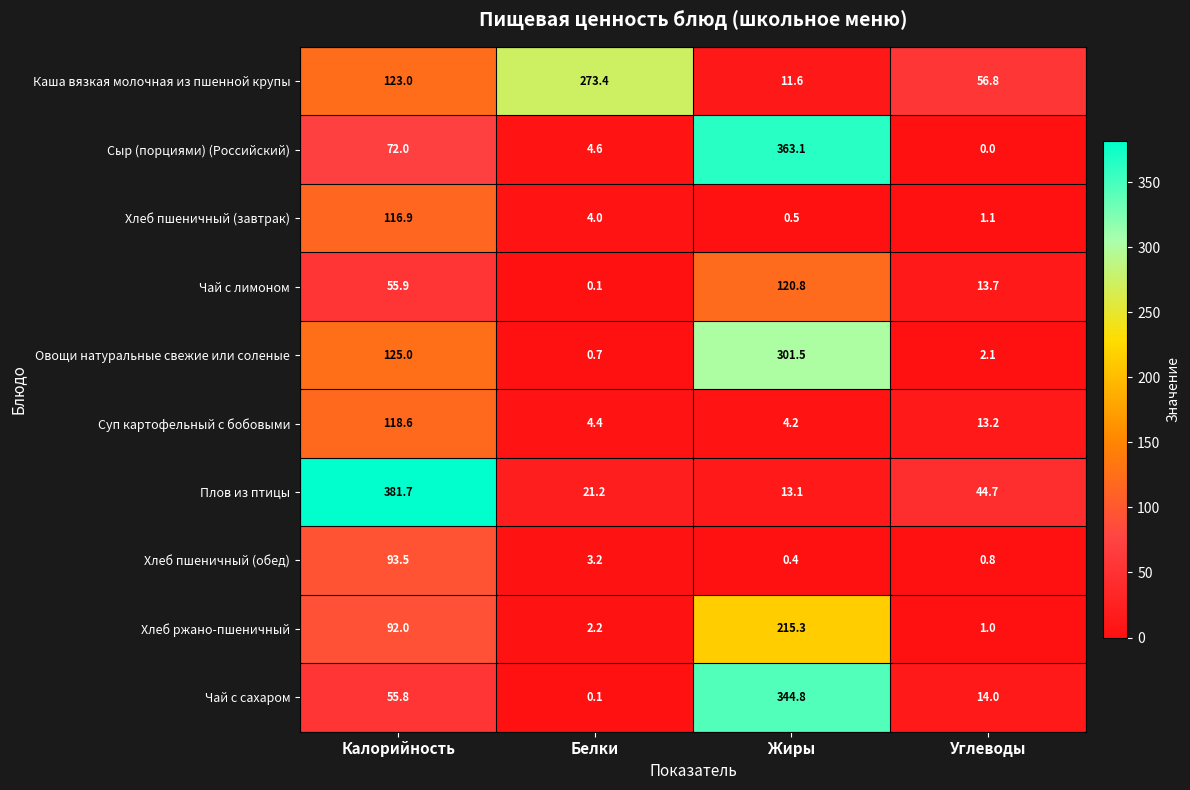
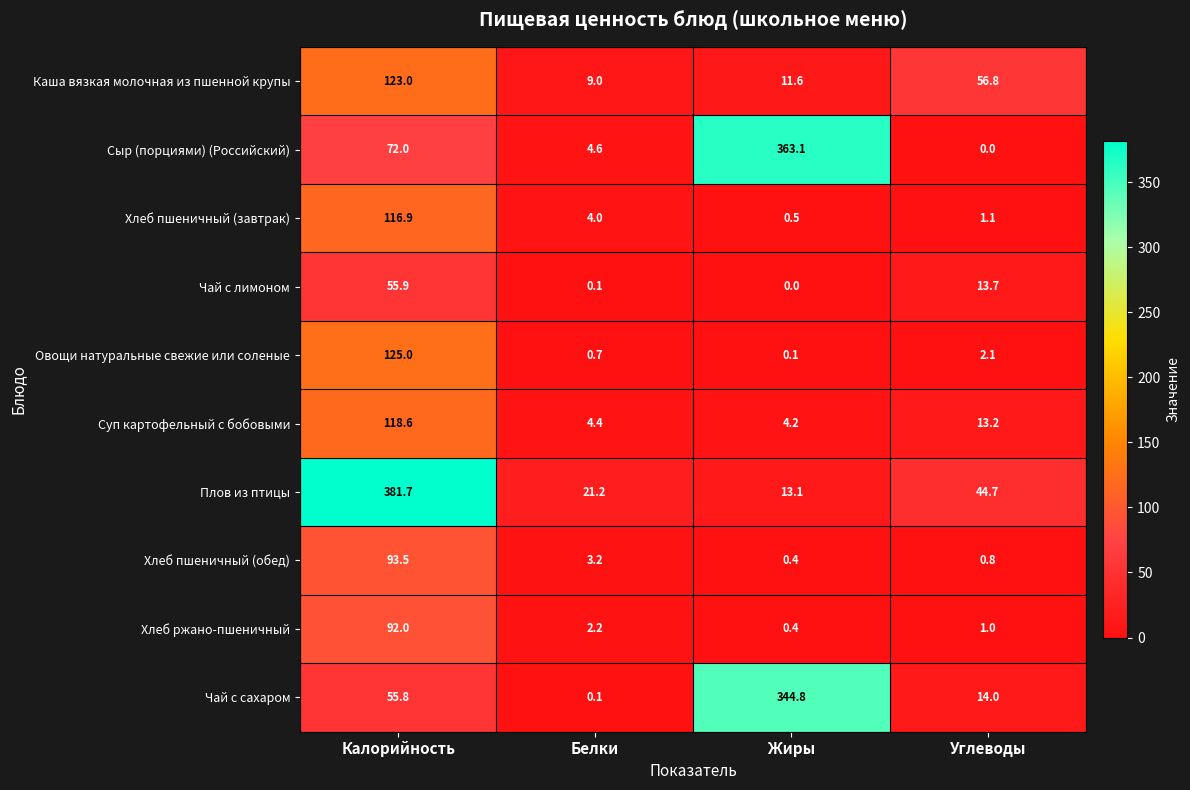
  {
    "Каша вязкая молочная из пшенной крупы": {
      "Калорийность": 123.0,
-     "Белки": 273.4,
+     "Белки": 9.0,
      "Жиры": 11.6,
      "Углеводы": 56.8
    },
    "Сыр (порциями) (Российский)": {
      "Калорийность": 72.0,
      "Белки": 4.6,
      "Жиры": 363.1,
      "Углеводы": 0.0
    },
    "Хлеб пшеничный (завтрак)": {
      "Калорийность": 116.9,
      "Белки": 4.0,
      "Жиры": 0.5,
      "Углеводы": 1.1
    },
    "Чай с лимоном": {
      "Калорийность": 55.9,
      "Белки": 0.1,
-     "Жиры": 120.8,
+     "Жиры": 0.0,
      "Углеводы": 13.7
    },
    "Овощи натуральные свежие или соленые": {
      "Калорийность": 125.0,
      "Белки": 0.7,
-     "Жиры": 301.5,
+     "Жиры": 0.1,
      "Углеводы": 2.1
    },
    "Суп картофельный с бобовыми": {
      "Калорийность": 118.6,
      "Белки": 4.4,
      "Жиры": 4.2,
      "Углеводы": 13.2
    },
    "Плов из птицы": {
      "Калорийность": 381.7,
      "Белки": 21.2,
      "Жиры": 13.1,
      "Углеводы": 44.7
    },
    "Хлеб пшеничный (обед)": {
      "Калорийность": 93.5,
      "Белки": 3.2,
      "Жиры": 0.4,
      "Углеводы": 0.8
    },
    "Хлеб ржано-пшеничный": {
      "Калорийность": 92.0,
      "Белки": 2.2,
-     "Жиры": 215.3,
+     "Жиры": 0.4,
      "Углеводы": 1.0
    },
    "Чай с сахаром": {
      "Калорийность": 55.8,
      "Белки": 0.1,
      "Жиры": 344.8,
      "Углеводы": 14.0
    }
  }
